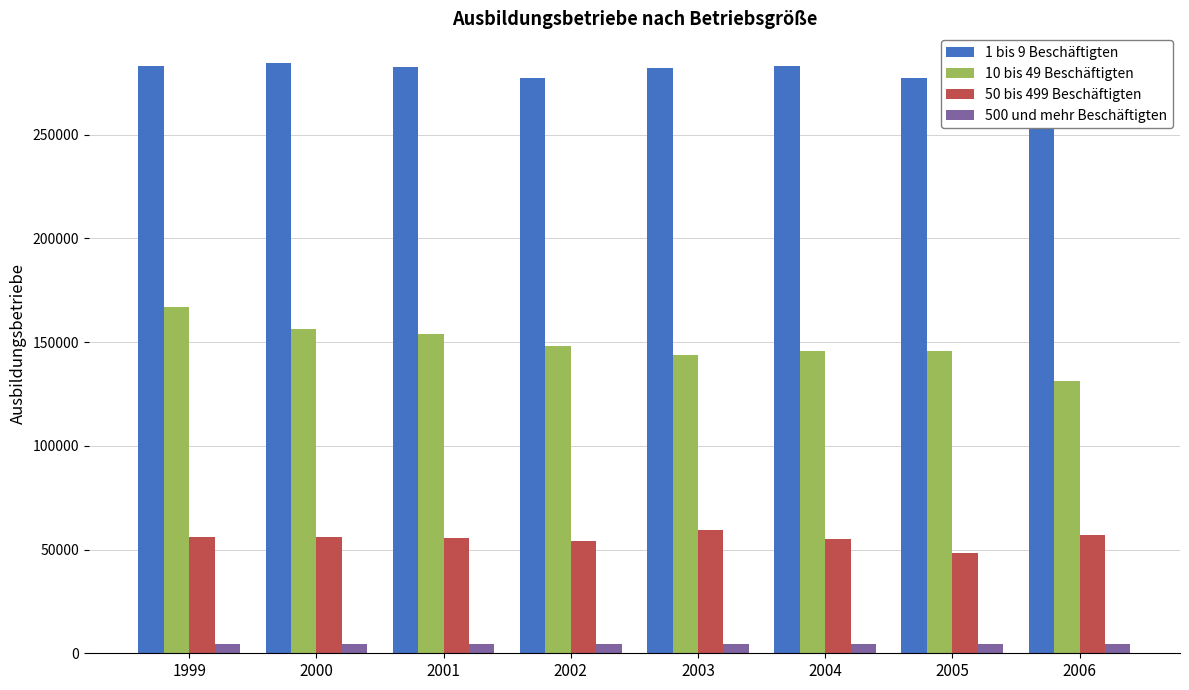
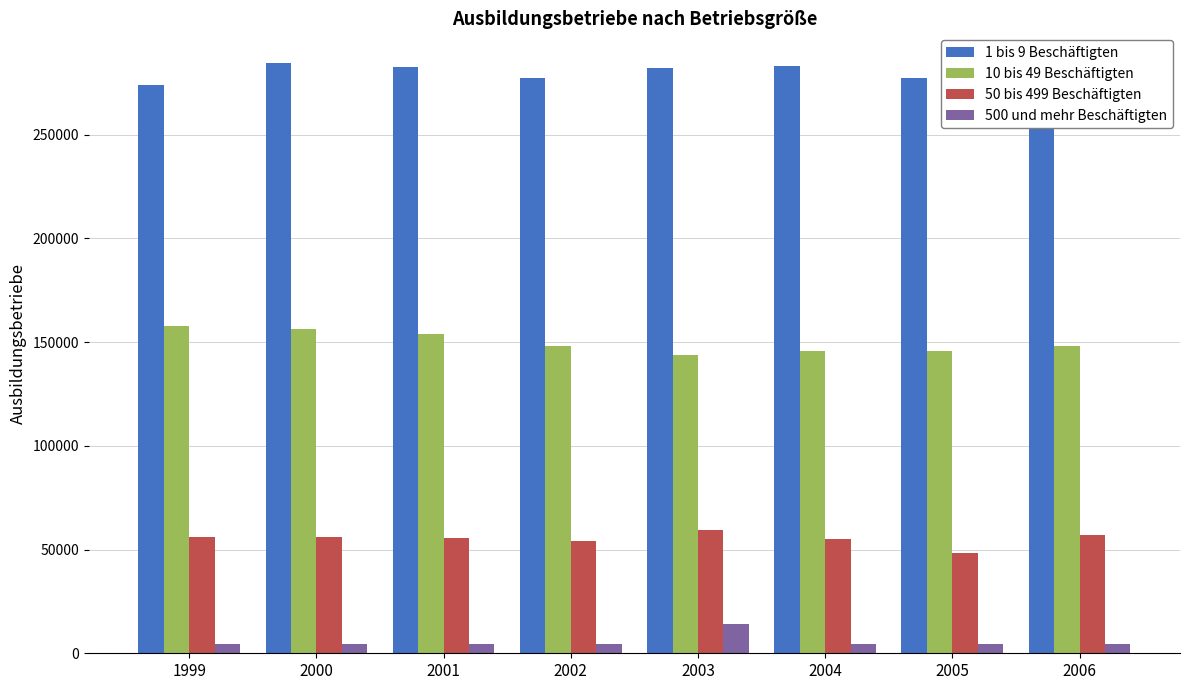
  {
    "1 bis 9 Beschäftigten": {
-     "1999": 283000,
+     "1999": 274000,
      "2000": 285000,
      "2001": 283000,
      "2002": 277000,
      "2003": 282000,
      "2004": 283000,
      "2005": 277000
    },
    "10 bis 49 Beschäftigten": {
-     "1999": 167000,
+     "1999": 158000,
      "2000": 156000,
      "2001": 154000,
      "2002": 148000,
      "2003": 144000,
      "2004": 146000,
      "2005": 145000,
-     "2006": 131000
+     "2006": 148000
    },
    "50 bis 499 Beschäftigten": {
      "1999": 56000,
      "2000": 56000,
      "2001": 56000,
      "2002": 54000,
      "2003": 60000,
      "2004": 55000,
      "2005": 48000,
      "2006": 57000
    },
    "500 und mehr Beschäftigten": {
      "1999": 5000,
      "2000": 5000,
      "2001": 5000,
      "2002": 4000,
-     "2003": 4000,
+     "2003": 14000,
      "2004": 4000,
      "2005": 4000,
      "2006": 4000
    }
  }
